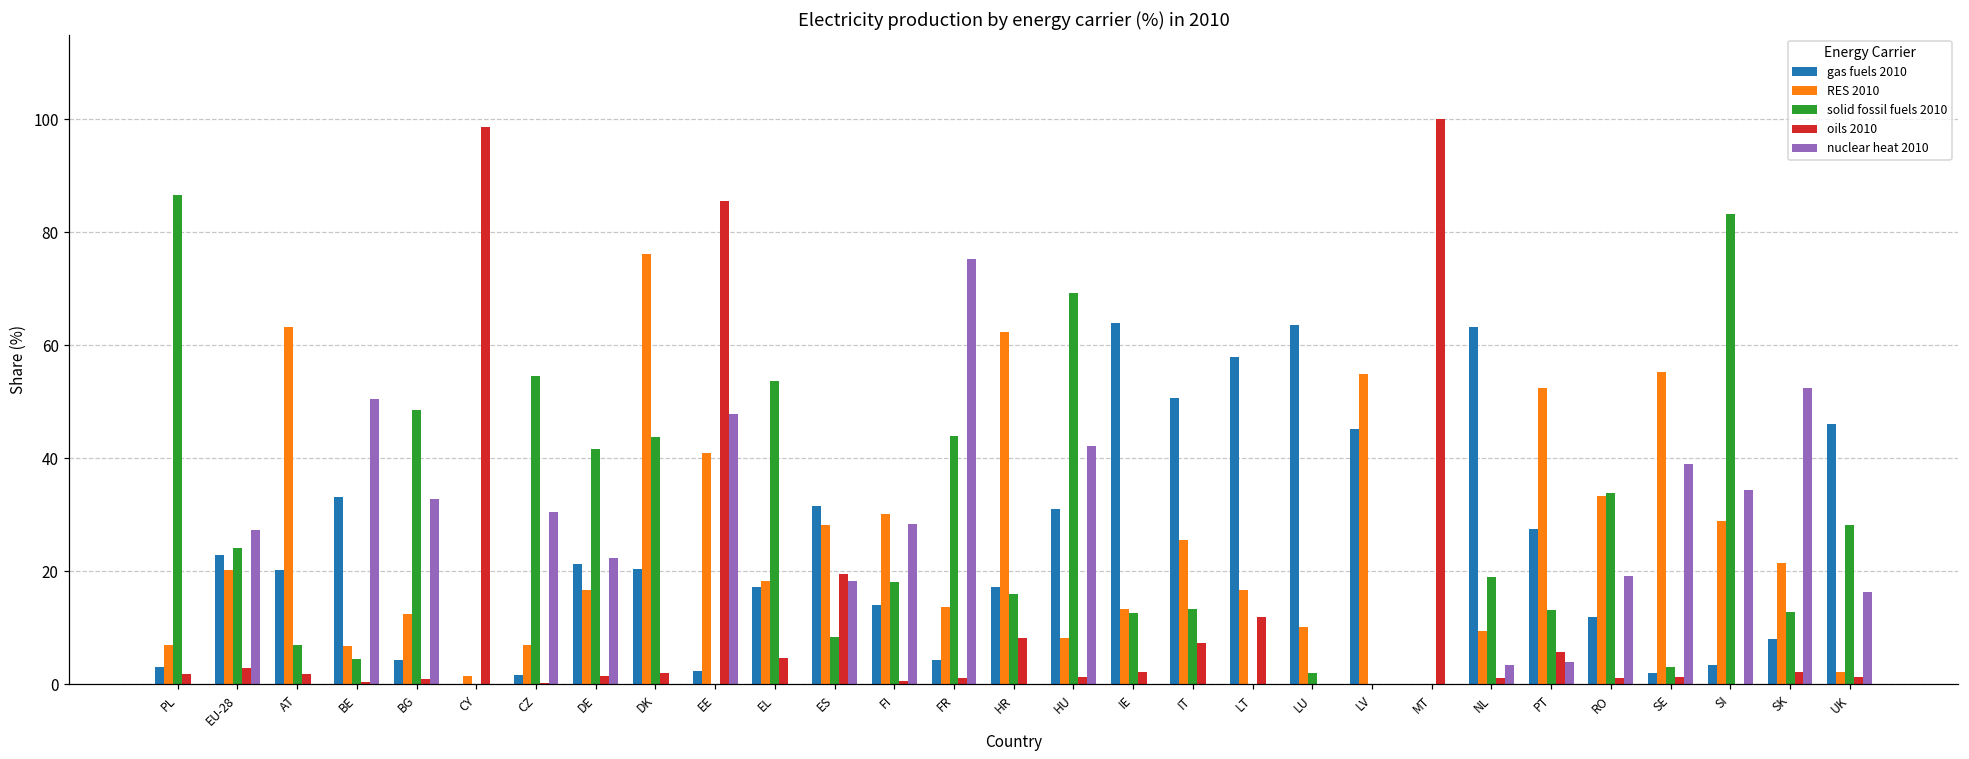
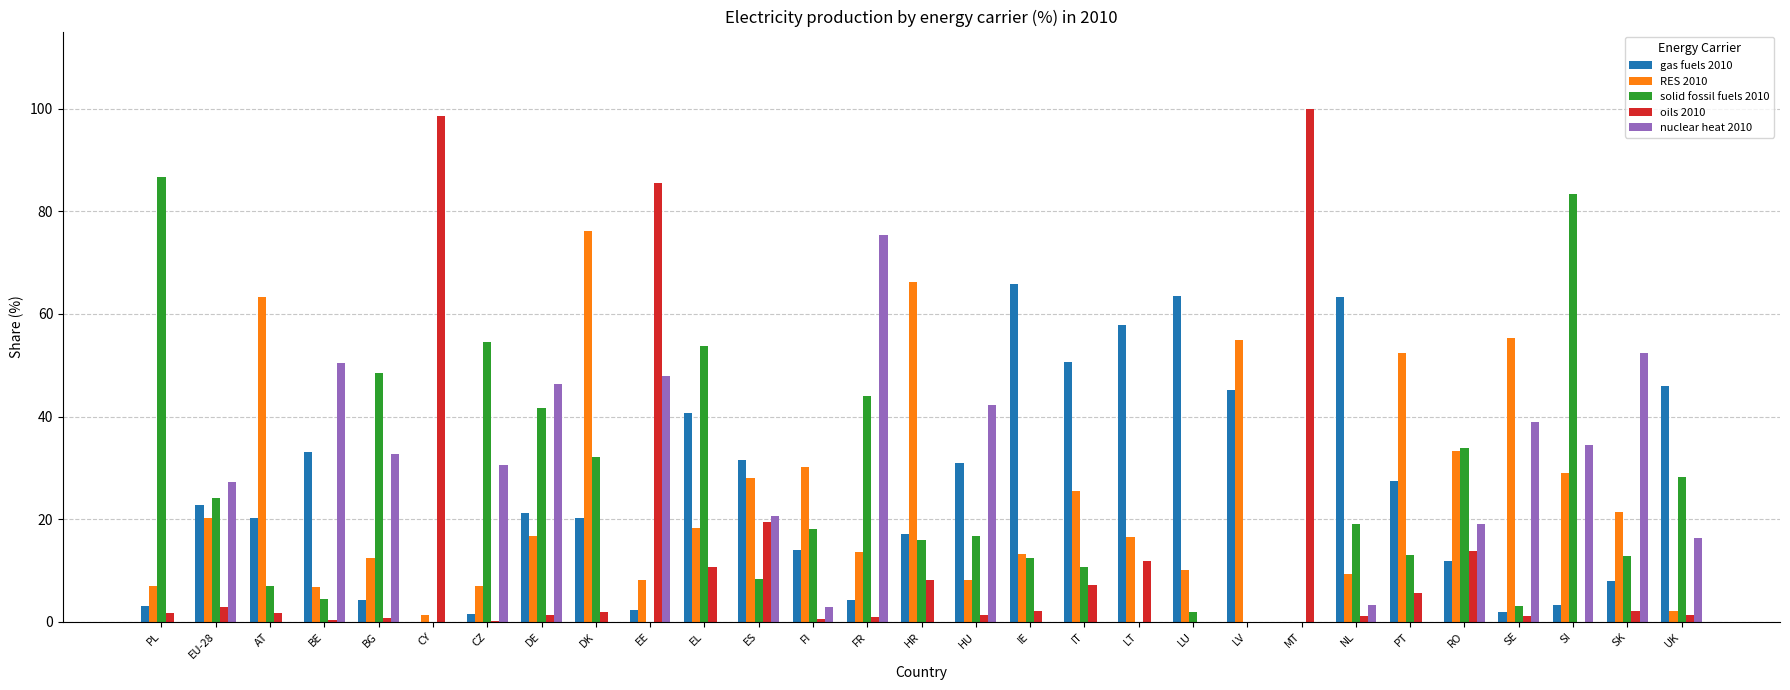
  {
    "gas fuels 2010": {
      "PL": 3,
      "EU-28": 23,
      "AT": 20,
      "BE": 33,
      "BG": 4,
      "CY": 0,
      "CZ": 2,
      "DE": 21,
      "DK": 20,
      "EE": 2,
-     "EL": 17,
+     "EL": 41,
      "ES": 32,
      "FI": 14,
      "FR": 4,
      "HR": 17,
      "HU": 31,
-     "IE": 64,
+     "IE": 66,
      "IT": 51,
      "LT": 58,
      "LU": 64,
      "LV": 45,
      "MT": 0,
      "NL": 63,
      "PT": 28,
      "RO": 12,
      "SE": 2,
      "SI": 3,
      "SK": 8,
      "UK": 46
    },
    "RES 2010": {
      "PL": 7,
      "EU-28": 20,
      "AT": 63,
      "BE": 7,
      "BG": 12,
      "CY": 1,
      "CZ": 7,
      "DE": 17,
      "DK": 76,
-     "EE": 41,
+     "EE": 8,
      "EL": 18,
      "ES": 28,
      "FI": 30,
      "FR": 14,
-     "HR": 62,
+     "HR": 66,
      "HU": 8,
      "IE": 13,
      "IT": 26,
      "LT": 17,
      "LU": 10,
      "LV": 55,
      "MT": 0,
      "NL": 9,
      "PT": 52,
      "RO": 33,
      "SE": 55,
      "SI": 29,
      "SK": 21,
      "UK": 2
    },
    "solid fossil fuels 2010": {
      "PL": 87,
      "EU-28": 24,
      "AT": 7,
      "BE": 4,
      "BG": 49,
      "CY": 0,
      "CZ": 55,
      "DE": 42,
-     "DK": 44,
+     "DK": 32,
      "EE": 0,
      "EL": 54,
      "ES": 8,
      "FI": 18,
      "FR": 44,
      "HR": 16,
-     "HU": 69,
+     "HU": 17,
      "IE": 13,
-     "IT": 13,
+     "IT": 11,
      "LT": 0,
      "LU": 2,
      "LV": 0,
      "MT": 0,
      "NL": 19,
      "PT": 13,
      "RO": 34,
      "SE": 3,
      "SI": 83,
      "SK": 13,
      "UK": 28
    },
    "oils 2010": {
      "PL": 2,
      "EU-28": 3,
      "AT": 2,
      "BG": 1,
      "CY": 99,
      "DE": 1,
      "DK": 2,
      "EE": 86,
-     "EL": 5,
+     "EL": 11,
      "ES": 20,
      "FI": 1,
      "FR": 1,
      "HR": 8,
      "HU": 1,
      "IE": 2,
      "IT": 7,
      "LT": 12,
      "LU": 0,
      "LV": 0,
      "MT": 100,
      "NL": 1,
      "PT": 6,
-     "RO": 1,
+     "RO": 14,
      "SE": 1,
      "SI": 0,
      "SK": 2,
      "UK": 1
    },
    "nuclear heat 2010": {
      "PL": 0,
      "EU-28": 27,
      "AT": 0,
      "BE": 51,
      "BG": 33,
      "CY": 0,
      "CZ": 31,
-     "DE": 22,
+     "DE": 46,
      "DK": 0,
      "EE": 48,
      "EL": 0,
-     "ES": 18,
-     "FI": 28,
+     "ES": 21,
+     "FI": 3,
      "FR": 75,
      "HR": 0,
      "HU": 42,
      "IE": 0,
      "IT": 0,
      "LT": 0,
      "LU": 0,
      "LV": 0,
      "MT": 0,
      "NL": 3,
-     "PT": 4,
+     "PT": 0,
      "RO": 19,
      "SE": 39,
      "SI": 34,
      "SK": 52,
      "UK": 16
    }
  }
